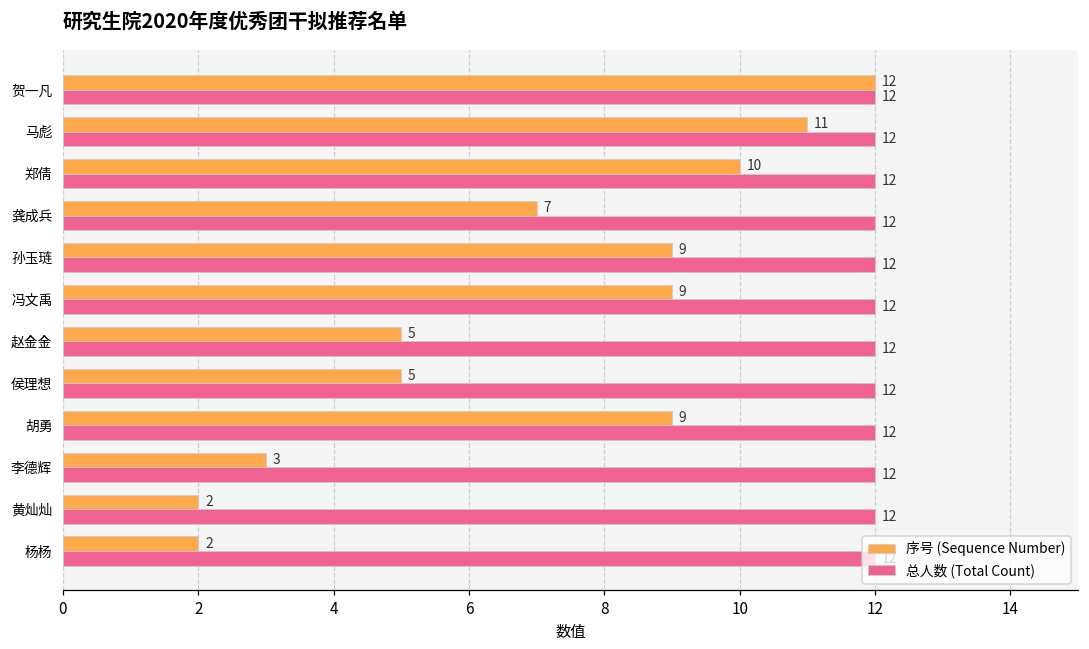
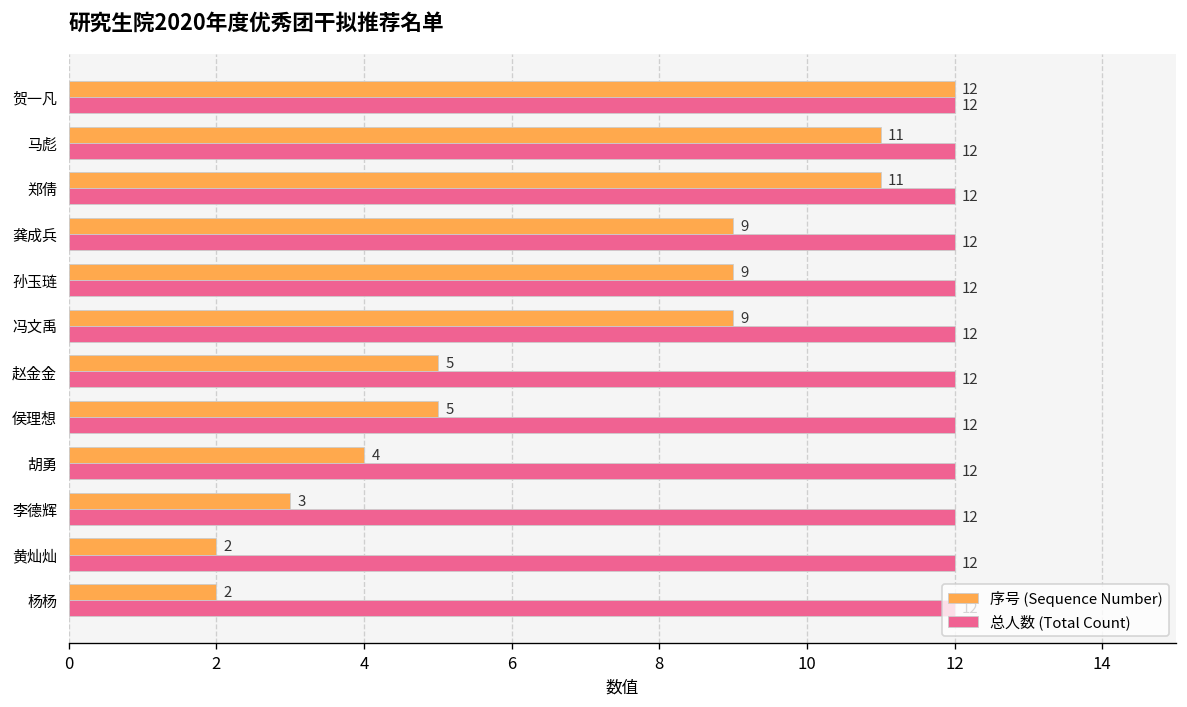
  {
    "序号 (Sequence Number)": {
      "贺一凡": 12,
      "马彪": 11,
-     "郑倩": 10,
-     "龚成兵": 7,
+     "郑倩": 11,
+     "龚成兵": 9,
      "孙玉琏": 9,
      "冯文禹": 9,
      "赵金金": 5,
      "侯理想": 5,
-     "胡勇": 9,
+     "胡勇": 4,
      "李德辉": 3,
      "黄灿灿": 2,
      "杨杨": 2
    },
    "总人数 (Total Count)": {
      "贺一凡": 12,
      "马彪": 12,
      "郑倩": 12,
      "龚成兵": 12,
      "孙玉琏": 12,
      "冯文禹": 12,
      "赵金金": 12,
      "侯理想": 12,
      "胡勇": 12,
      "李德辉": 12,
      "黄灿灿": 12
    }
  }
